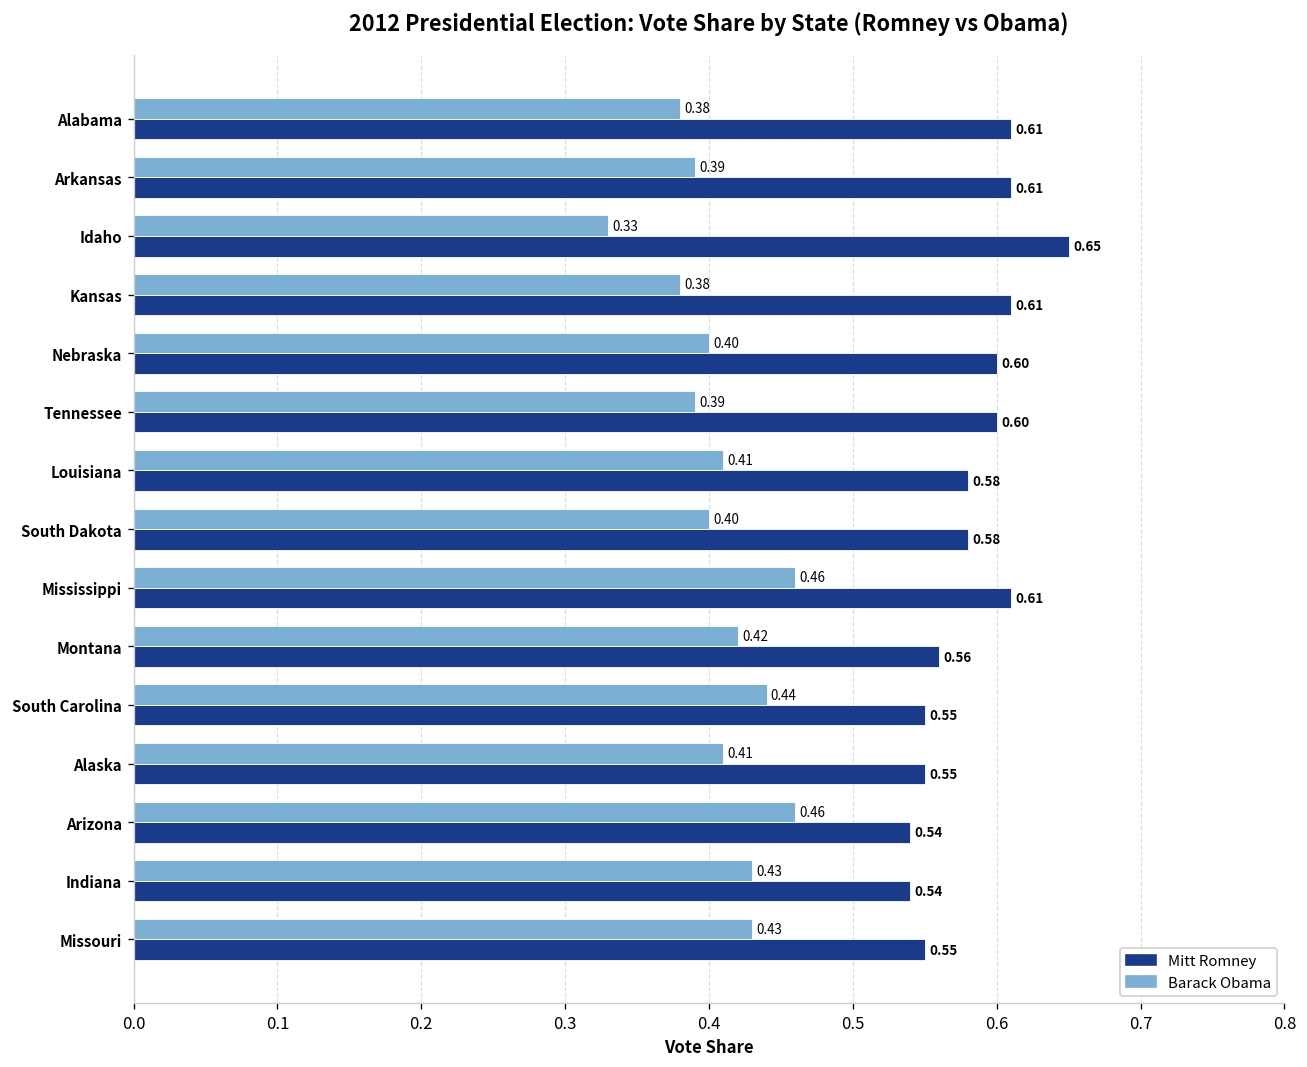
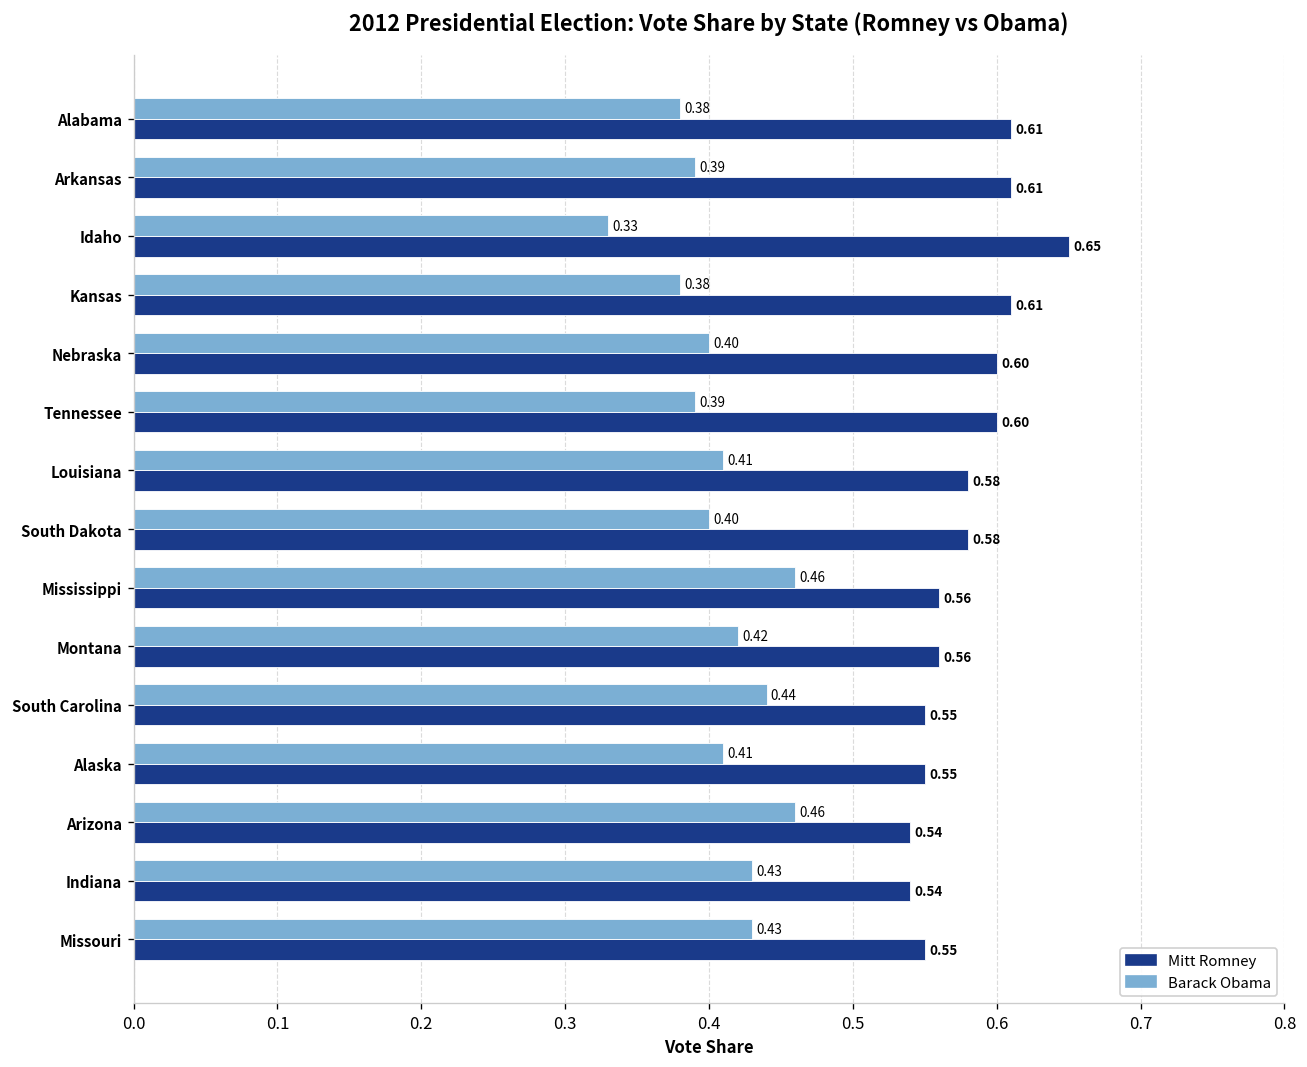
  {
    "Mitt Romney": {
      "Alabama": 0.61,
      "Arkansas": 0.61,
      "Idaho": 0.65,
      "Kansas": 0.61,
      "Nebraska": 0.60,
      "Tennessee": 0.60,
      "Louisiana": 0.58,
      "South Dakota": 0.58,
-     "Mississippi": 0.61,
+     "Mississippi": 0.56,
      "Montana": 0.56,
      "South Carolina": 0.55,
      "Alaska": 0.55,
      "Arizona": 0.54,
      "Indiana": 0.54,
      "Missouri": 0.55
    },
    "Barack Obama": {
      "Alabama": 0.38,
      "Arkansas": 0.39,
      "Idaho": 0.33,
      "Kansas": 0.38,
      "Nebraska": 0.40,
      "Tennessee": 0.39,
      "Louisiana": 0.41,
      "South Dakota": 0.40,
      "Mississippi": 0.46,
      "Montana": 0.42,
      "South Carolina": 0.44,
      "Alaska": 0.41,
      "Arizona": 0.46,
      "Indiana": 0.43,
      "Missouri": 0.43
    }
  }
